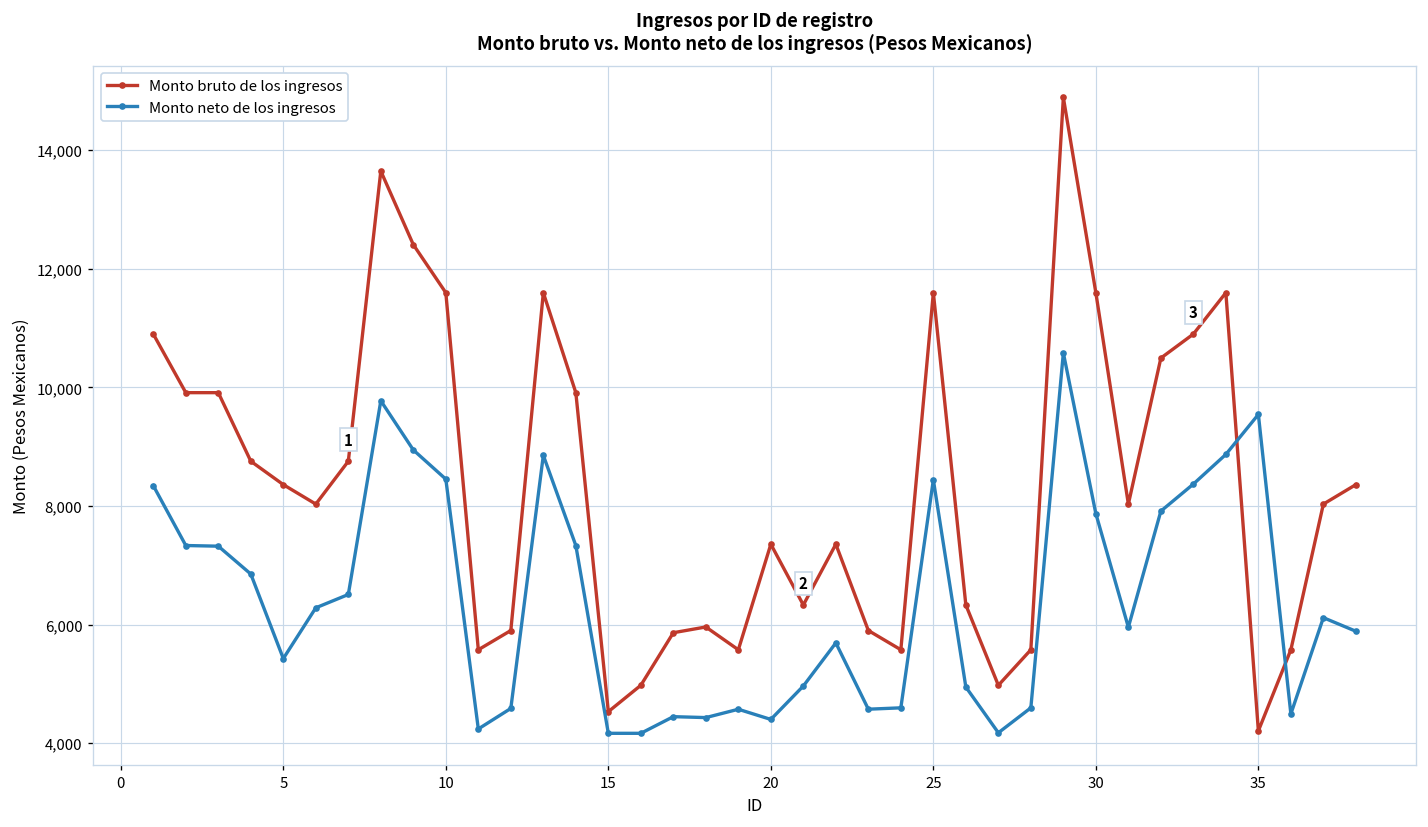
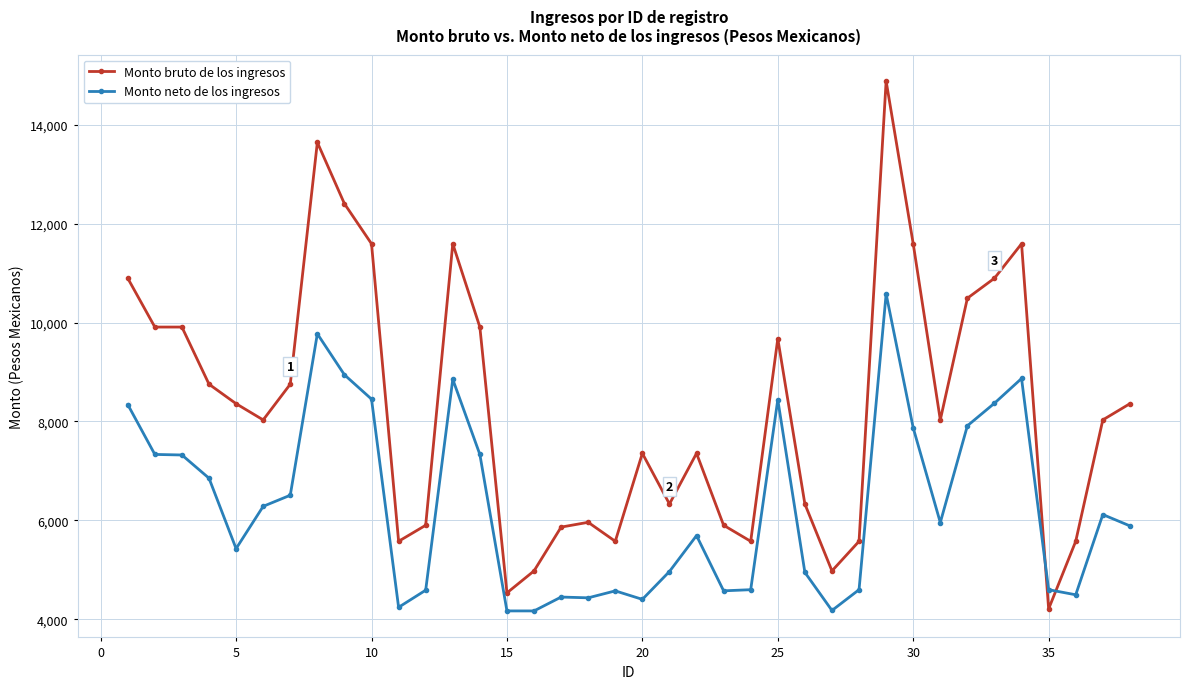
  {
    "Monto bruto de los ingresos": {
      "5": "8,400",
      "10": "11,600",
      "15": "4,500",
      "20": "7,400",
-     "25": "11,600",
+     "25": "9,700",
      "30": "11,600",
      "35": "4,200"
    },
    "Monto neto de los ingresos": {
      "5": "5,400",
      "10": "8,500",
      "15": "4,200",
      "20": "4,400",
      "25": "8,400",
      "30": "7,900",
-     "35": "9,500"
+     "35": "4,600"
    }
  }
